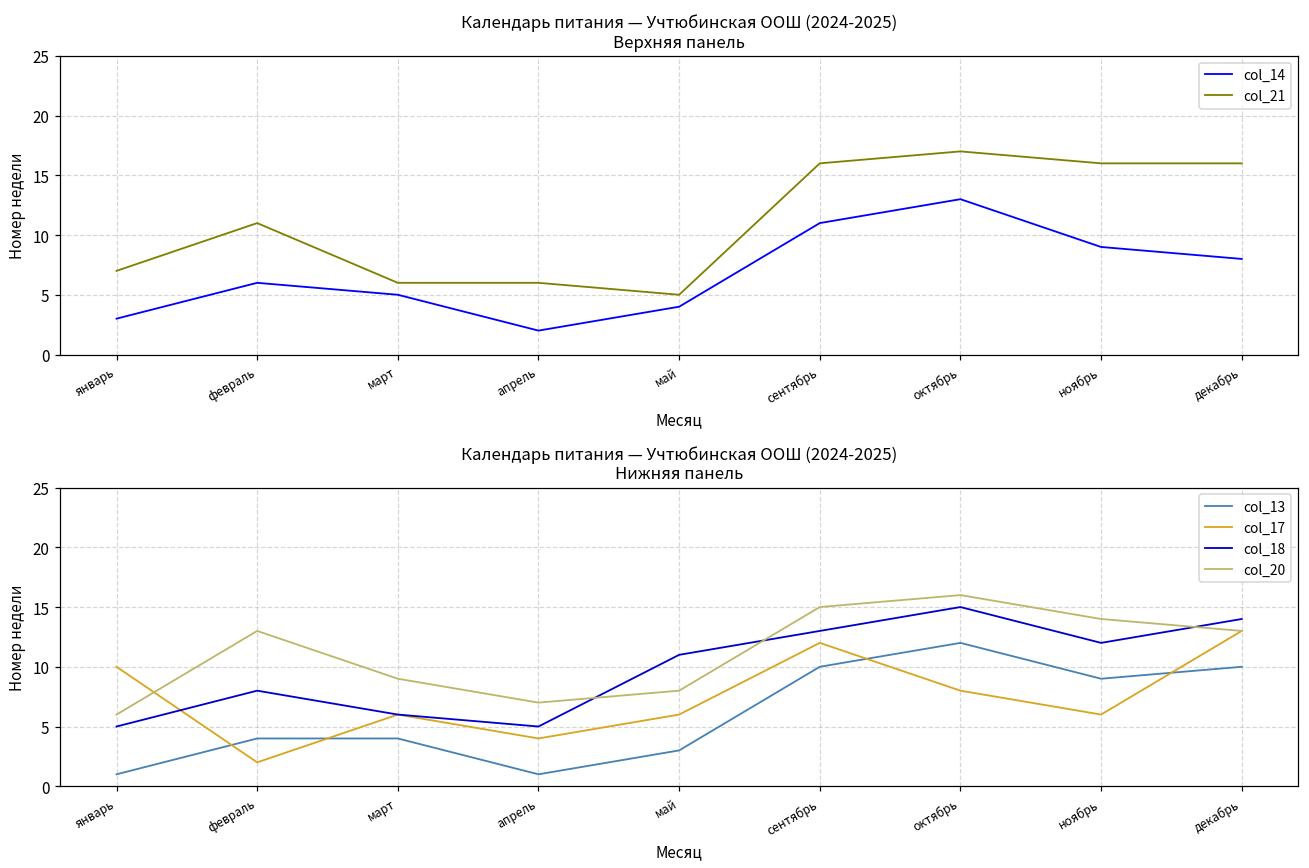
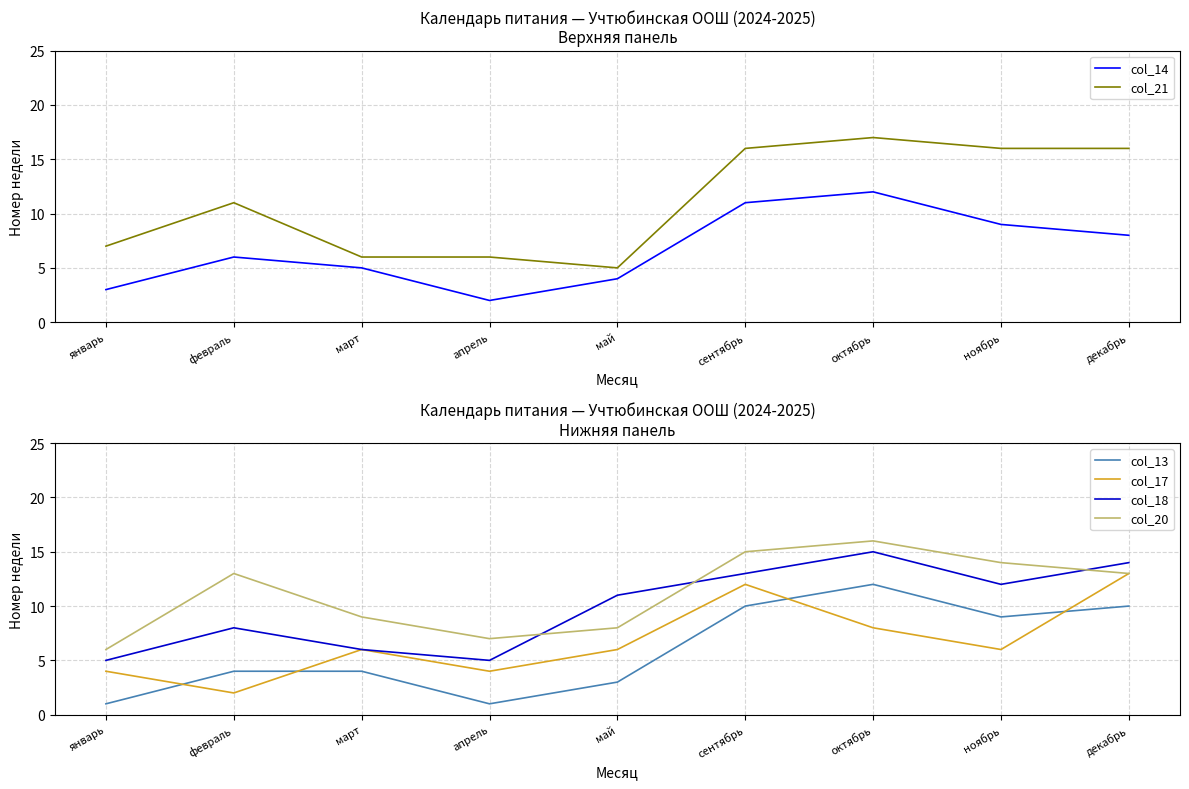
  {
    "Календарь питания — Учтюбинская ООШ (2024-2025) Верхняя панель": {
      "col_14": {
        "январь": 3,
        "февраль": 6,
        "март": 5,
        "апрель": 2,
        "май": 4,
        "сентябрь": 11,
-       "октябрь": 13,
+       "октябрь": 12,
        "ноябрь": 9,
        "декабрь": 8
      },
      "col_21": {
        "январь": 7,
        "февраль": 11,
        "март": 6,
        "апрель": 6,
        "май": 5,
        "сентябрь": 16,
        "октябрь": 17,
        "ноябрь": 16,
        "декабрь": 16
      }
    },
    "Календарь питания — Учтюбинская ООШ (2024-2025) Нижняя панель": {
      "col_13": {
        "январь": 1,
        "февраль": 4,
        "март": 4,
        "апрель": 1,
        "май": 3,
        "сентябрь": 10,
        "октябрь": 12,
        "ноябрь": 9,
        "декабрь": 10
      },
      "col_17": {
-       "январь": 10,
+       "январь": 4,
        "февраль": 2,
        "апрель": 4,
        "май": 6,
        "сентябрь": 12,
        "октябрь": 8,
        "ноябрь": 6
      },
      "col_18": {
        "январь": 5,
        "февраль": 8,
        "апрель": 5,
        "май": 11,
        "сентябрь": 13,
        "октябрь": 15,
        "ноябрь": 12,
        "декабрь": 14
      },
      "col_20": {
        "январь": 6,
        "февраль": 13,
        "март": 9,
        "апрель": 7,
        "май": 8,
        "сентябрь": 15,
        "октябрь": 16,
        "ноябрь": 14
      }
    }
  }
